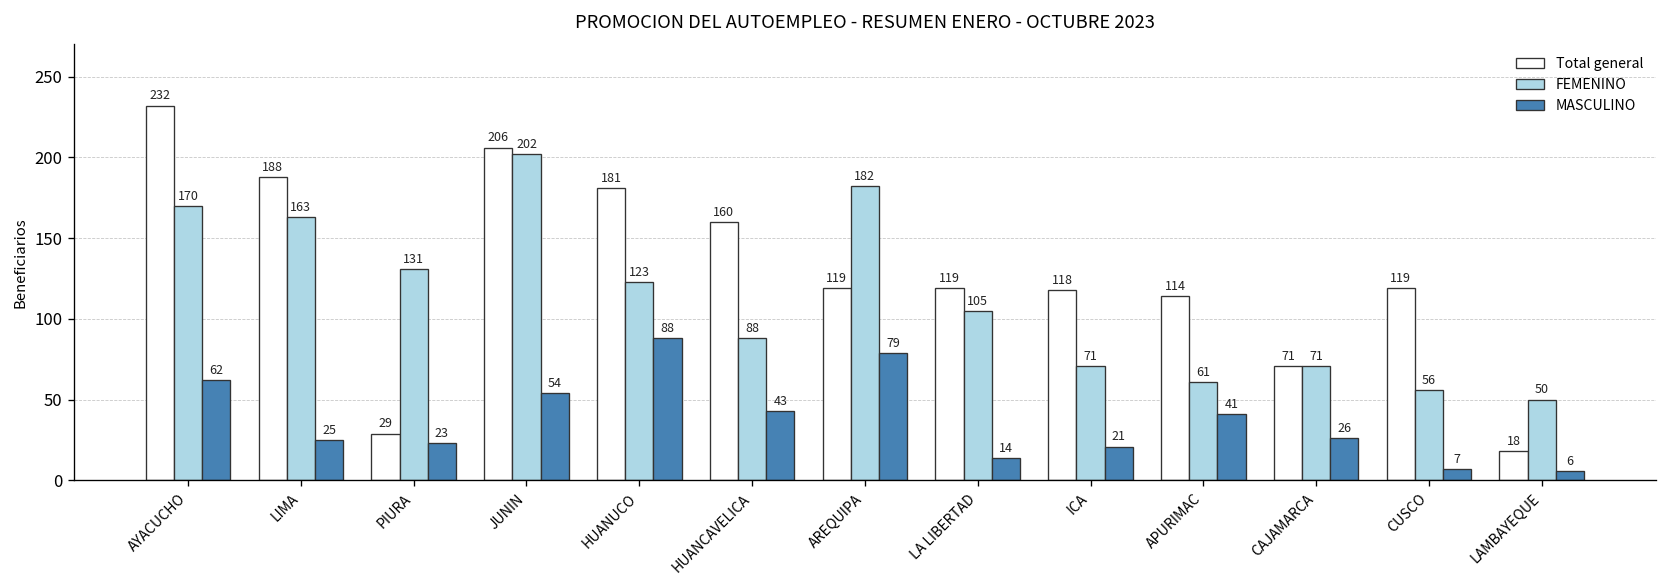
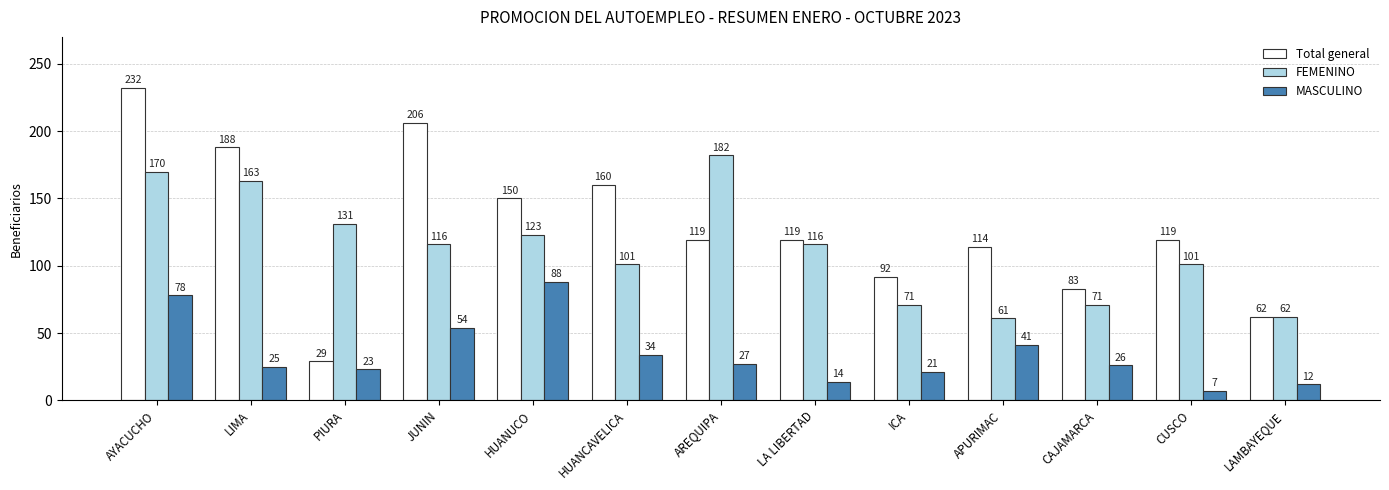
  {
    "Total general": {
      "AYACUCHO": 232,
      "LIMA": 188,
      "PIURA": 29,
      "JUNIN": 206,
-     "HUANUCO": 181,
+     "HUANUCO": 150,
      "HUANCAVELICA": 160,
      "AREQUIPA": 119,
      "LA LIBERTAD": 119,
-     "ICA": 118,
+     "ICA": 92,
      "APURIMAC": 114,
-     "CAJAMARCA": 71,
+     "CAJAMARCA": 83,
      "CUSCO": 119,
-     "LAMBAYEQUE": 18
+     "LAMBAYEQUE": 62
    },
    "FEMENINO": {
      "AYACUCHO": 170,
      "LIMA": 163,
      "PIURA": 131,
-     "JUNIN": 202,
+     "JUNIN": 116,
      "HUANUCO": 123,
-     "HUANCAVELICA": 88,
+     "HUANCAVELICA": 101,
      "AREQUIPA": 182,
-     "LA LIBERTAD": 105,
+     "LA LIBERTAD": 116,
      "ICA": 71,
      "APURIMAC": 61,
      "CAJAMARCA": 71,
-     "CUSCO": 56,
-     "LAMBAYEQUE": 50
+     "CUSCO": 101,
+     "LAMBAYEQUE": 62
    },
    "MASCULINO": {
-     "AYACUCHO": 62,
+     "AYACUCHO": 78,
      "LIMA": 25,
      "PIURA": 23,
      "JUNIN": 54,
      "HUANUCO": 88,
-     "HUANCAVELICA": 43,
-     "AREQUIPA": 79,
+     "HUANCAVELICA": 34,
+     "AREQUIPA": 27,
      "LA LIBERTAD": 14,
      "ICA": 21,
      "APURIMAC": 41,
      "CAJAMARCA": 26,
      "CUSCO": 7,
-     "LAMBAYEQUE": 6
+     "LAMBAYEQUE": 12
    }
  }
